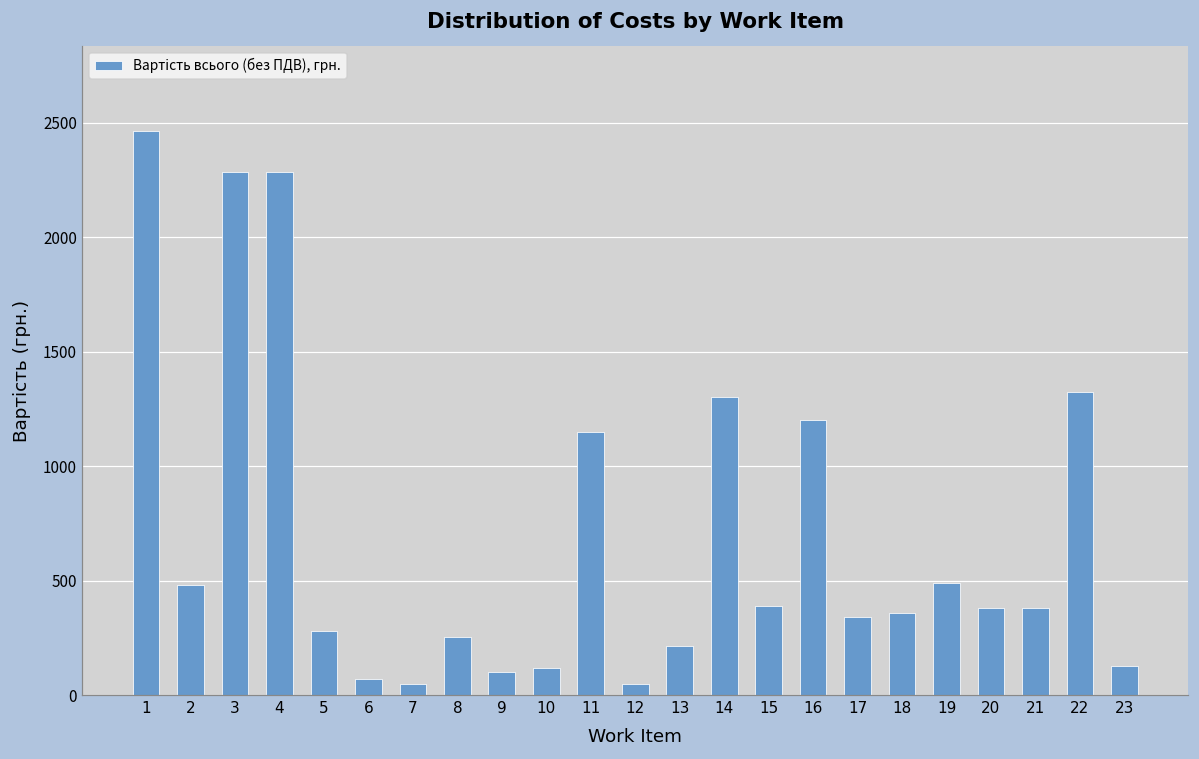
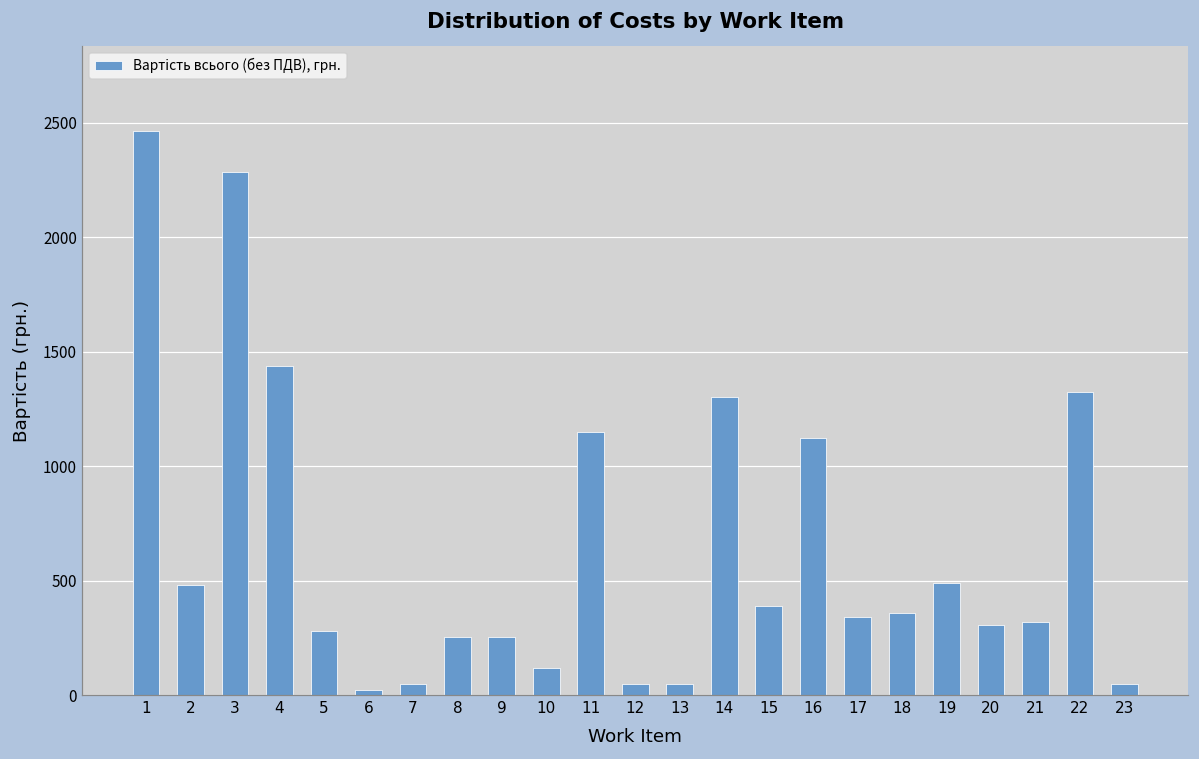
  {
    "1": 2470,
    "2": 480,
    "3": 2290,
-   "4": 2290,
+   "4": 1440,
    "5": 280,
-   "6": 70,
+   "6": 30,
    "7": 50,
    "8": 250,
-   "9": 100,
+   "9": 250,
    "10": 120,
    "11": 1150,
    "12": 50,
-   "13": 220,
+   "13": 50,
    "14": 1300,
    "15": 390,
-   "16": 1200,
+   "16": 1120,
    "17": 340,
    "18": 360,
    "19": 490,
-   "20": 380,
-   "21": 380,
+   "20": 310,
+   "21": 320,
    "22": 1330,
-   "23": 130
+   "23": 50
  }
